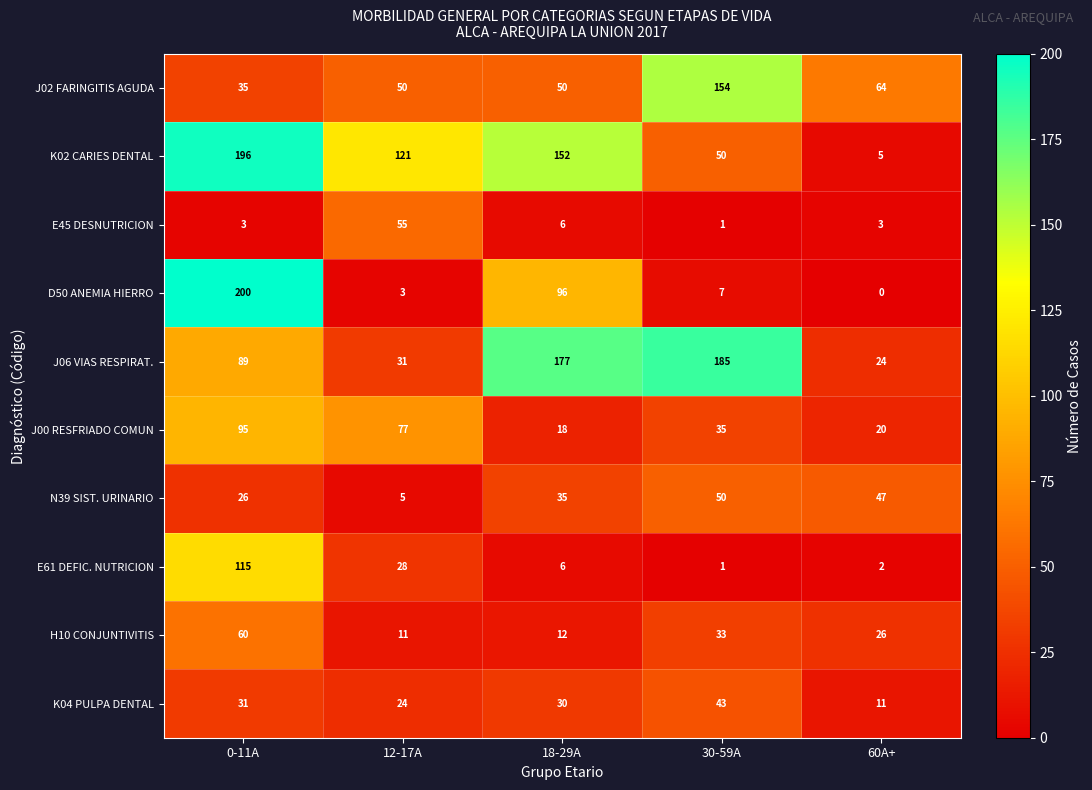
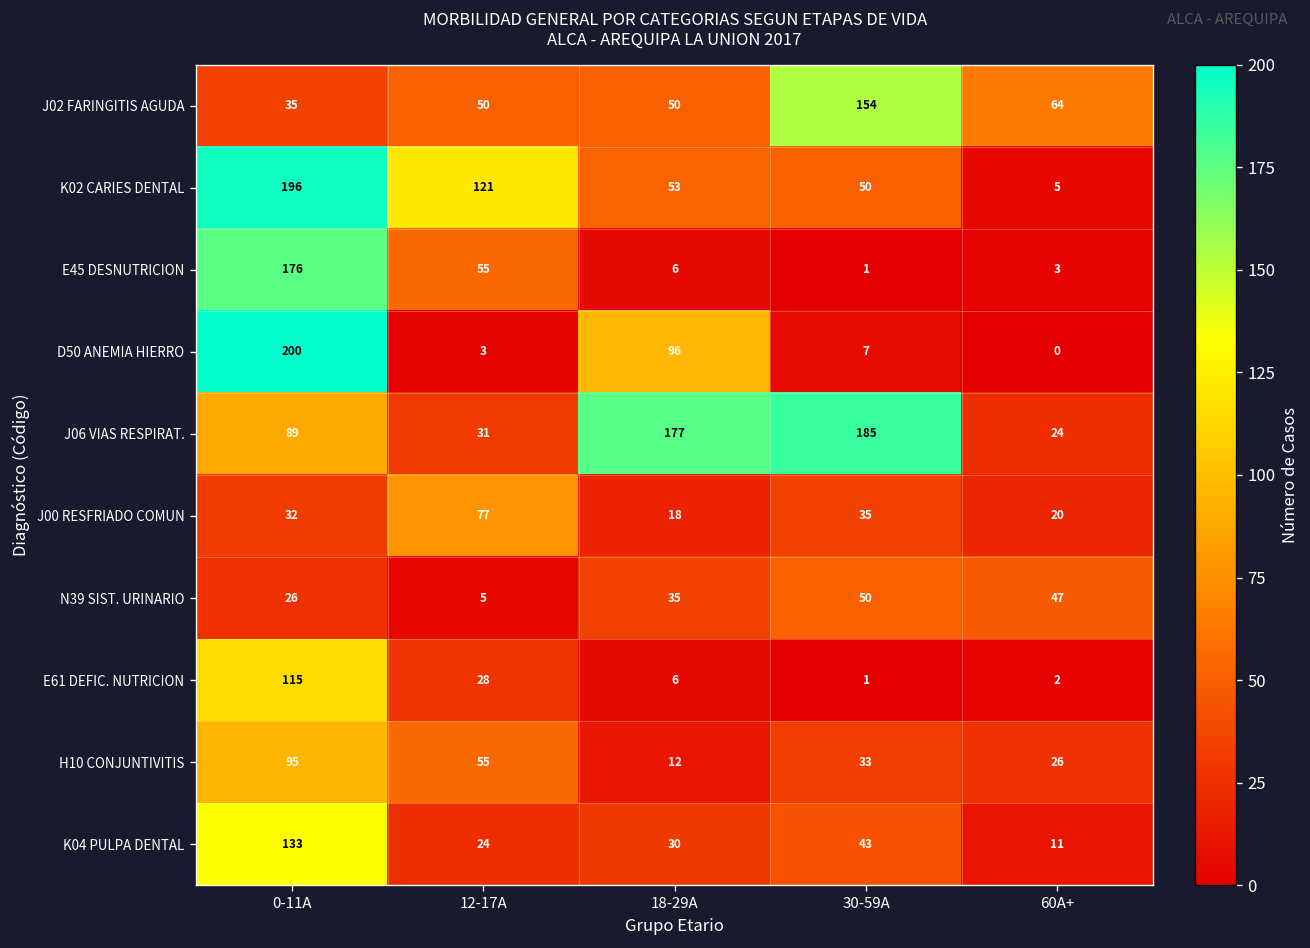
  {
    "J02 FARINGITIS AGUDA": {
      "0-11A": 35,
      "12-17A": 50,
      "18-29A": 50,
      "30-59A": 154,
      "60A+": 64
    },
    "K02 CARIES DENTAL": {
      "0-11A": 196,
      "12-17A": 121,
-     "18-29A": 152,
+     "18-29A": 53,
      "30-59A": 50,
      "60A+": 5
    },
    "E45 DESNUTRICION": {
-     "0-11A": 3,
+     "0-11A": 176,
      "12-17A": 55,
      "18-29A": 6,
      "30-59A": 1,
      "60A+": 3
    },
    "D50 ANEMIA HIERRO": {
      "0-11A": 200,
      "12-17A": 3,
      "18-29A": 96,
      "30-59A": 7,
      "60A+": 0
    },
    "J06 VIAS RESPIRAT.": {
      "0-11A": 89,
      "12-17A": 31,
      "18-29A": 177,
      "30-59A": 185,
      "60A+": 24
    },
    "J00 RESFRIADO COMUN": {
-     "0-11A": 95,
+     "0-11A": 32,
      "12-17A": 77,
      "18-29A": 18,
      "30-59A": 35,
      "60A+": 20
    },
    "N39 SIST. URINARIO": {
      "0-11A": 26,
      "12-17A": 5,
      "18-29A": 35,
      "30-59A": 50,
      "60A+": 47
    },
    "E61 DEFIC. NUTRICION": {
      "0-11A": 115,
      "12-17A": 28,
      "18-29A": 6,
      "30-59A": 1,
      "60A+": 2
    },
    "H10 CONJUNTIVITIS": {
-     "0-11A": 60,
-     "12-17A": 11,
+     "0-11A": 95,
+     "12-17A": 55,
      "18-29A": 12,
      "30-59A": 33,
      "60A+": 26
    },
    "K04 PULPA DENTAL": {
-     "0-11A": 31,
+     "0-11A": 133,
      "12-17A": 24,
      "18-29A": 30,
      "30-59A": 43,
      "60A+": 11
    }
  }
